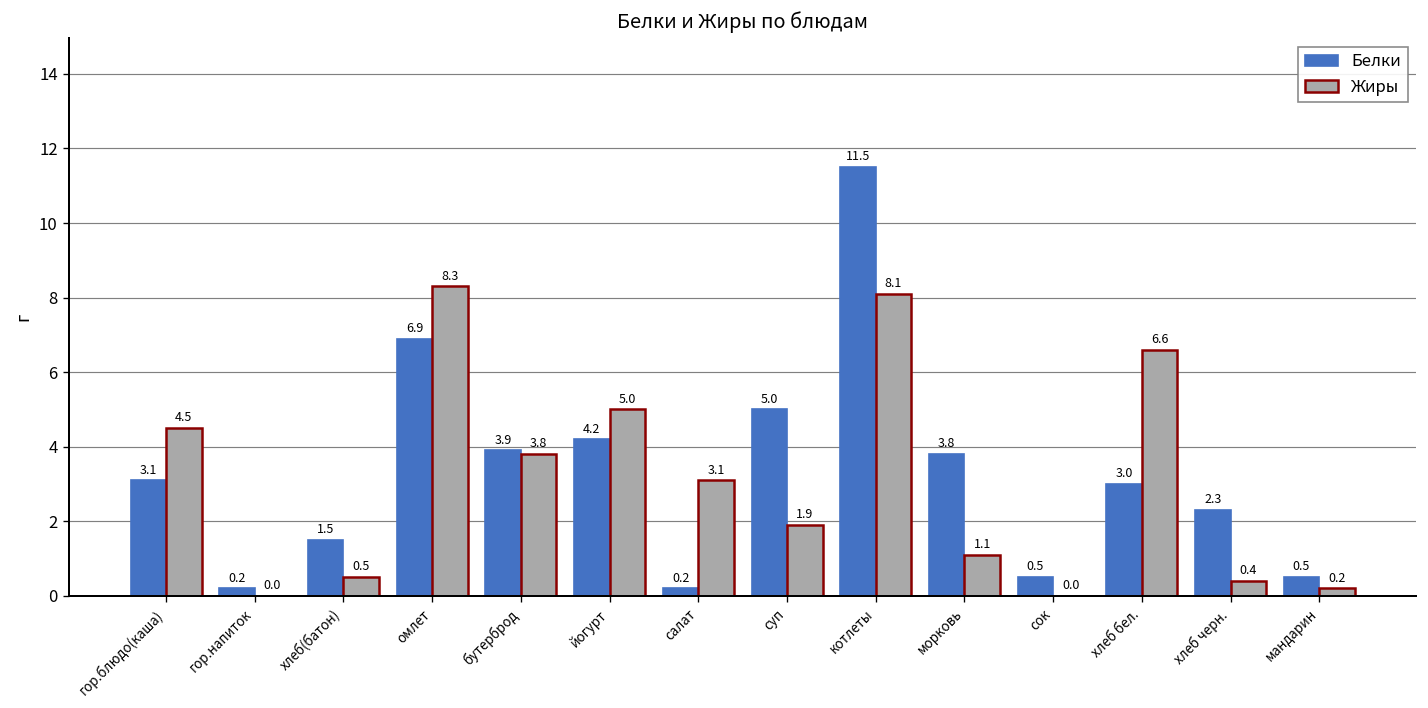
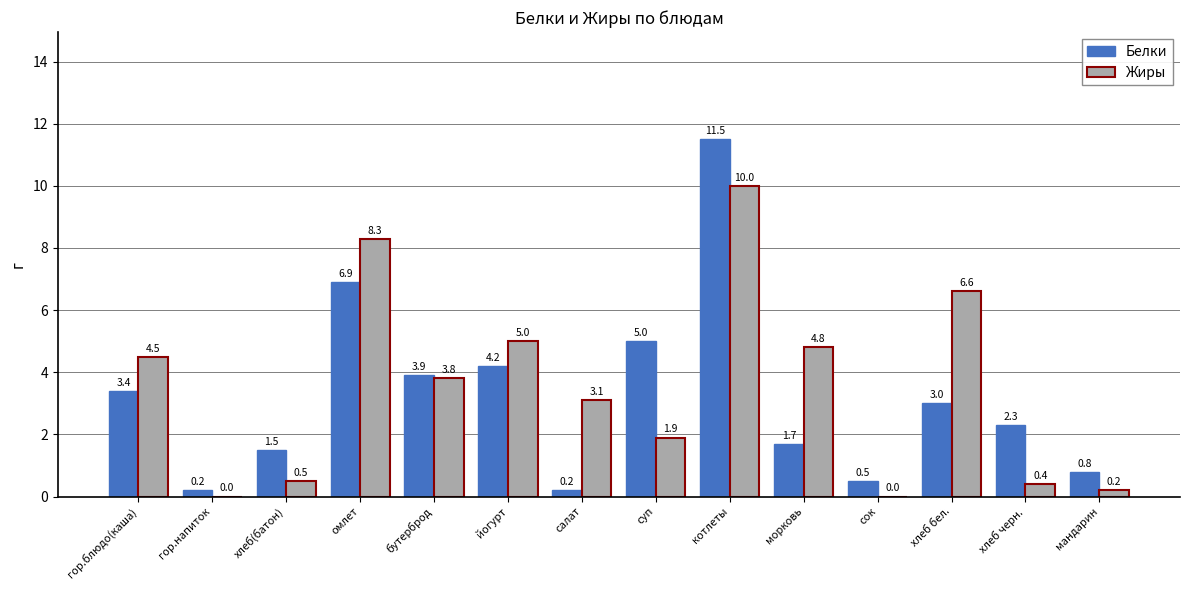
  {
    "Белки": {
-     "гор.блюдо(каша)": 3.1,
+     "гор.блюдо(каша)": 3.4,
      "гор.напиток": 0.2,
      "хлеб(батон)": 1.5,
      "омлет": 6.9,
      "бутерброд": 3.9,
      "йогурт": 4.2,
      "салат": 0.2,
      "суп": 5.0,
      "котлеты": 11.5,
-     "морковь": 3.8,
+     "морковь": 1.7,
      "сок": 0.5,
      "хлеб бел.": 3.0,
      "хлеб черн.": 2.3,
-     "мандарин": 0.5
+     "мандарин": 0.8
    },
    "Жиры": {
      "гор.блюдо(каша)": 4.5,
      "гор.напиток": 0.0,
      "хлеб(батон)": 0.5,
      "омлет": 8.3,
      "бутерброд": 3.8,
      "йогурт": 5.0,
      "салат": 3.1,
      "суп": 1.9,
-     "котлеты": 8.1,
-     "морковь": 1.1,
+     "котлеты": 10.0,
+     "морковь": 4.8,
      "сок": 0.0,
      "хлеб бел.": 6.6,
      "хлеб черн.": 0.4,
      "мандарин": 0.2
    }
  }
